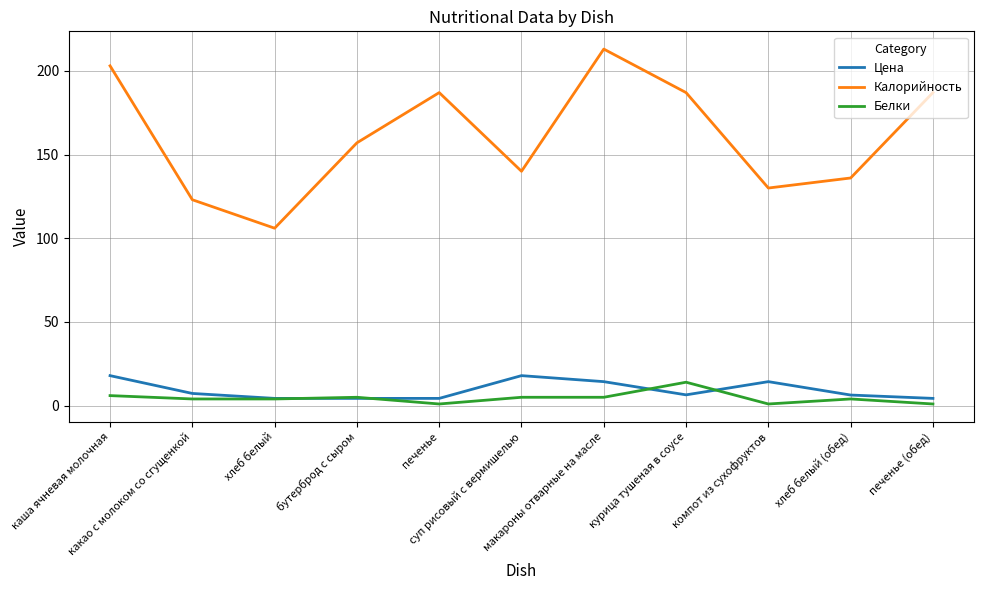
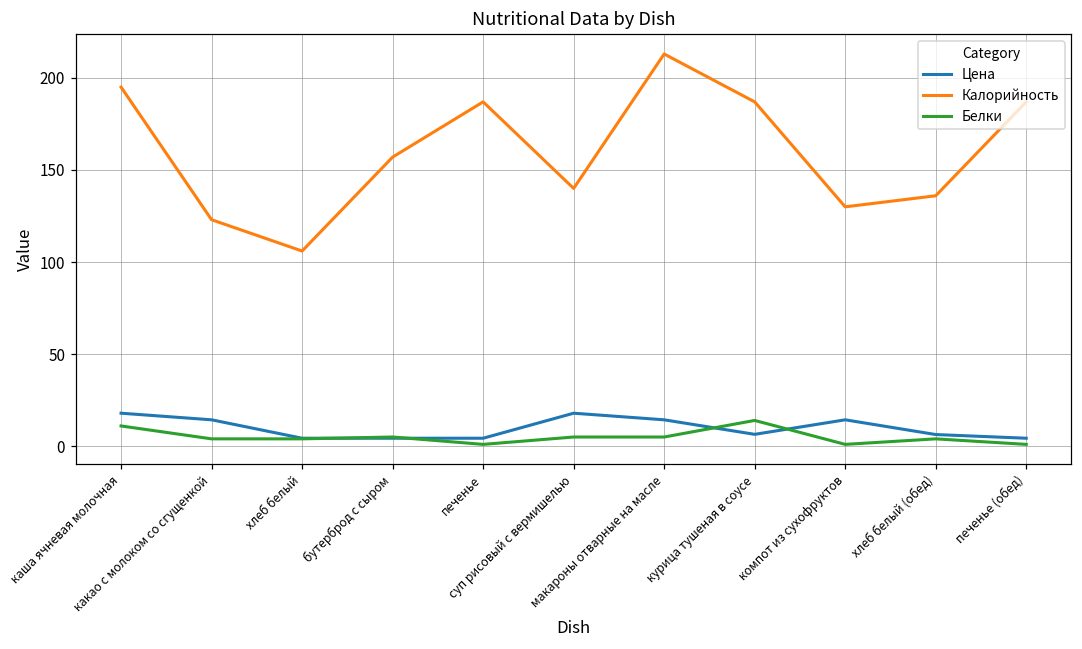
  {
    "Цена": {
      "каша ячневая молочная": 18,
-     "какао с молоком со сгущенкой": 7,
+     "какао с молоком со сгущенкой": 14,
      "печенье": 4,
      "суп рисовый с вермишелью": 18,
      "макароны отварные на масле": 14,
      "курица тушеная в соусе": 6,
      "компот из сухофруктов": 14,
      "хлеб белый (обед)": 6,
      "печенье (обед)": 4
    },
    "Калорийность": {
-     "каша ячневая молочная": 203,
+     "каша ячневая молочная": 195,
      "какао с молоком со сгущенкой": 123,
      "хлеб белый": 106,
      "бутерброд с сыром": 157,
      "печенье": 187,
      "суп рисовый с вермишелью": 140,
      "макароны отварные на масле": 213,
      "курица тушеная в соусе": 187,
      "компот из сухофруктов": 130,
      "хлеб белый (обед)": 136
    },
    "Белки": {
-     "каша ячневая молочная": 6,
+     "каша ячневая молочная": 11,
      "какао с молоком со сгущенкой": 4,
      "печенье": 1,
      "суп рисовый с вермишелью": 5,
      "макароны отварные на масле": 5,
      "курица тушеная в соусе": 14,
      "компот из сухофруктов": 1,
      "хлеб белый (обед)": 4,
      "печенье (обед)": 1
    }
  }
